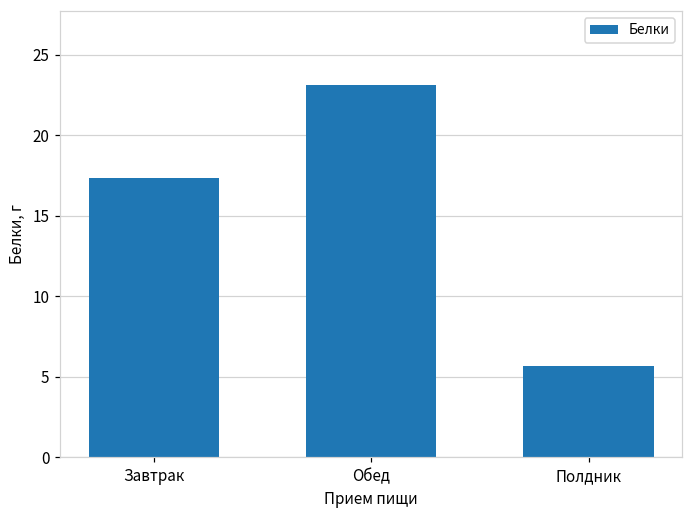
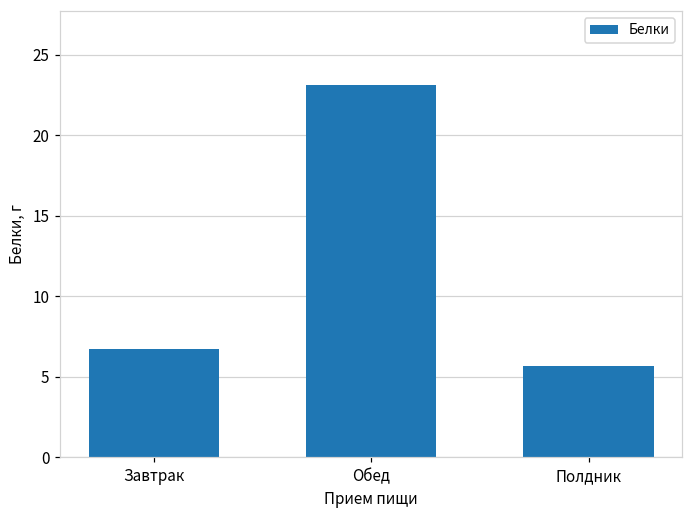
  {
-   "Завтрак": 17.3,
+   "Завтрак": 6.7,
    "Обед": 23.1,
    "Полдник": 5.7
  }
